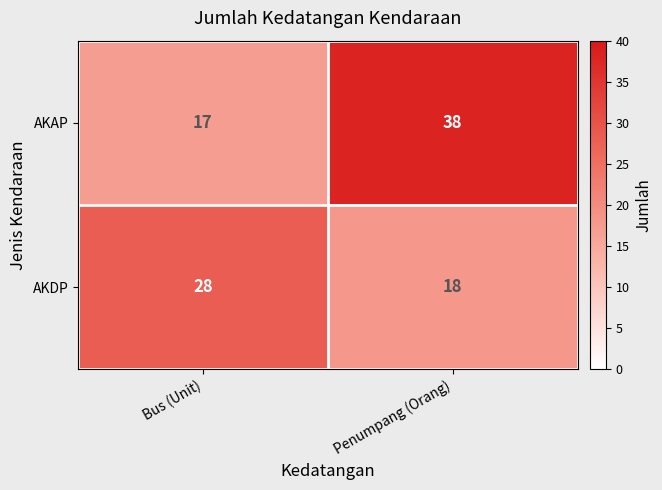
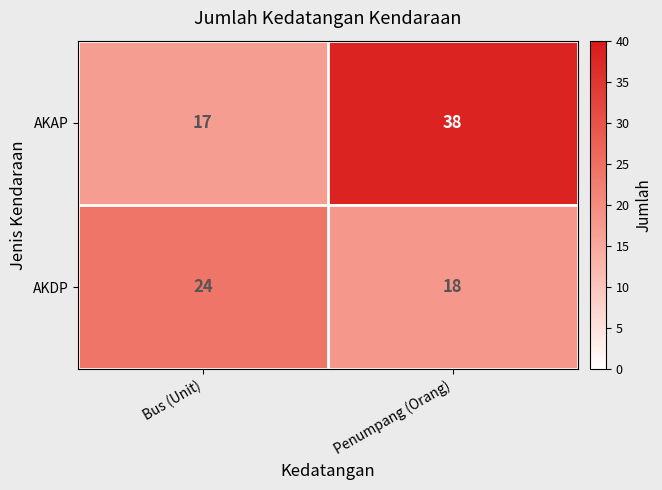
  {
    "AKAP": {
      "Bus (Unit)": 17,
      "Penumpang (Orang)": 38
    },
    "AKDP": {
-     "Bus (Unit)": 28,
+     "Bus (Unit)": 24,
      "Penumpang (Orang)": 18
    }
  }
